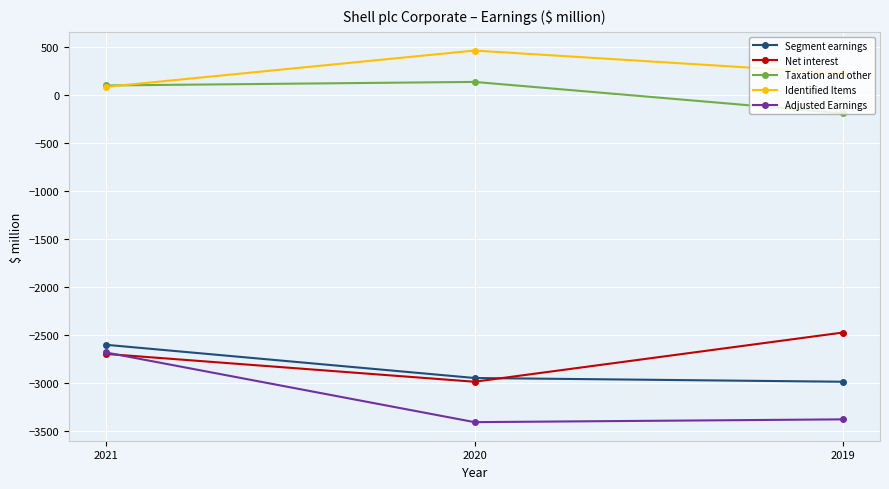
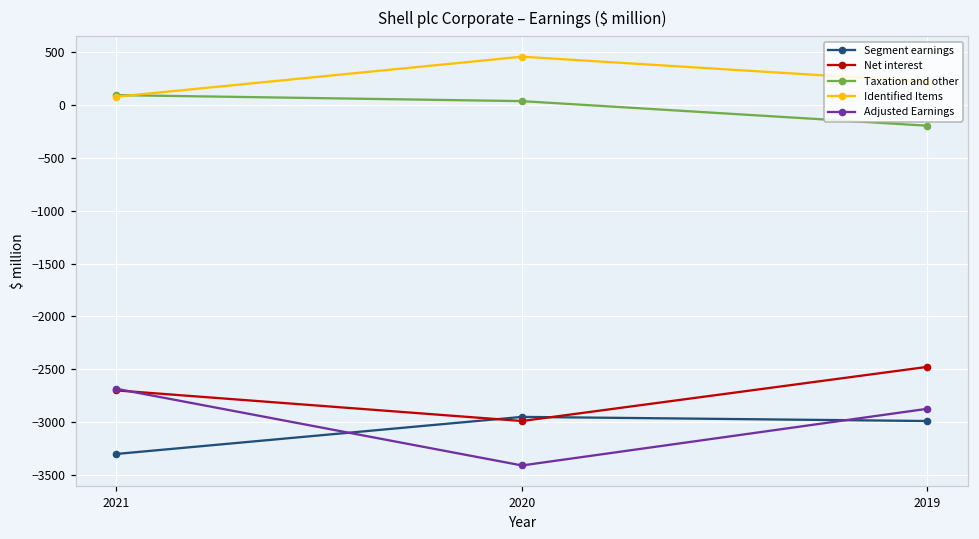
  {
    "Segment earnings": {
-     "2021": -2600,
+     "2021": -3300,
      "2020": -3000,
      "2019": -3000
    },
    "Net interest": {
      "2020": -3000,
      "2019": -2500
    },
    "Taxation and other": {
-     "2020": 100
+     "2020": 0
    },
    "Identified Items": {
      "2020": 500
    },
    "Adjusted Earnings": {
      "2020": -3400,
-     "2019": -3400
+     "2019": -2900
    }
  }
